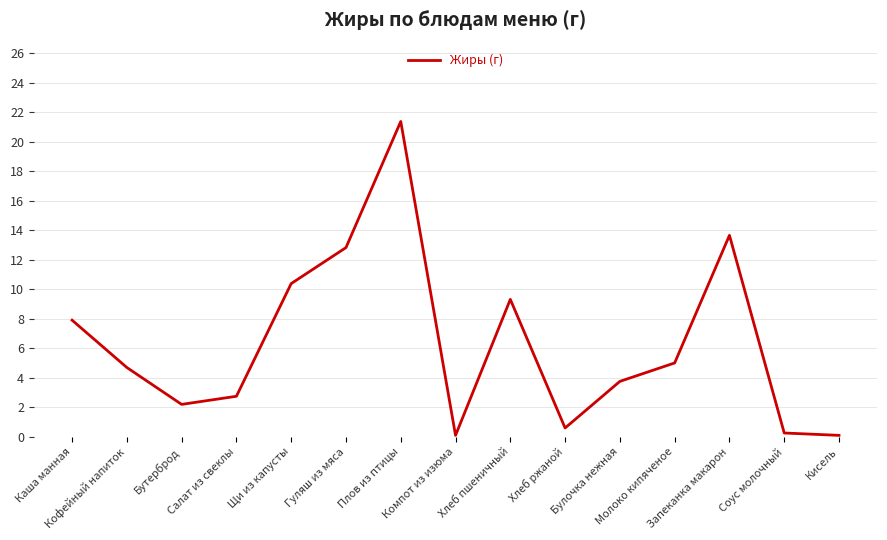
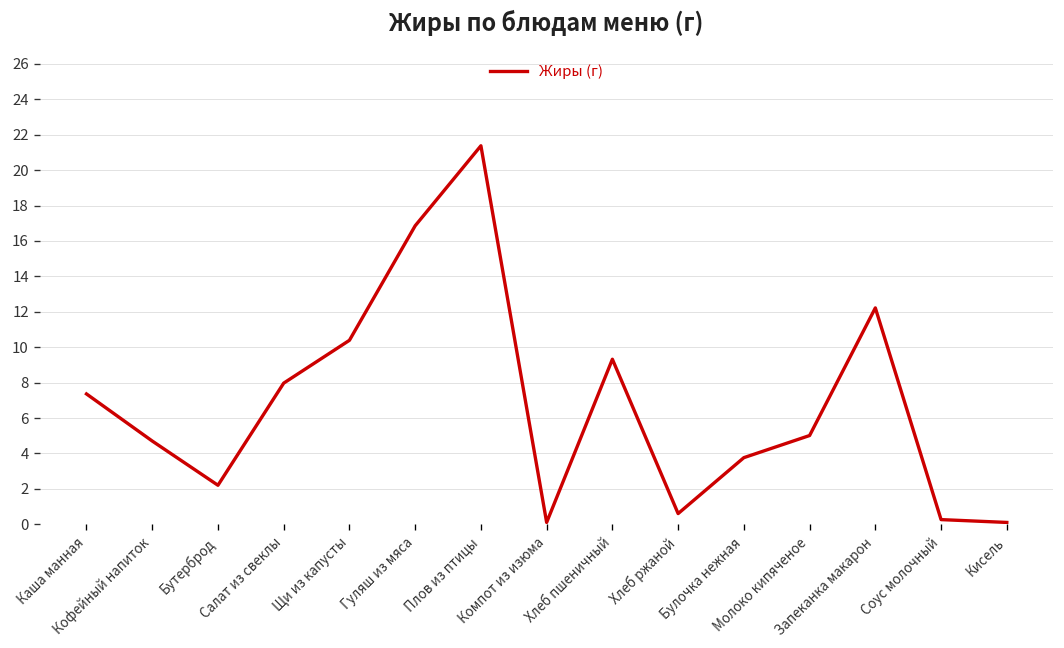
  {
-   "Каша манная": 7.9,
+   "Каша манная": 7.4,
    "Кофейный напиток": 4.7,
    "Бутерброд": 2.2,
-   "Салат из свеклы": 2.8,
+   "Салат из свеклы": 8.0,
    "Щи из капусты": 10.4,
-   "Гуляш из мяса": 12.8,
+   "Гуляш из мяса": 16.9,
    "Плов из птицы": 21.4,
    "Компот из изюма": 0.1,
    "Хлеб пшеничный": 9.3,
    "Хлеб ржаной": 0.6,
    "Булочка нежная": 3.8,
    "Молоко кипяченое": 5.0,
-   "Запеканка макарон": 13.7,
+   "Запеканка макарон": 12.2,
    "Соус молочный": 0.3,
    "Кисель": 0.1
  }
